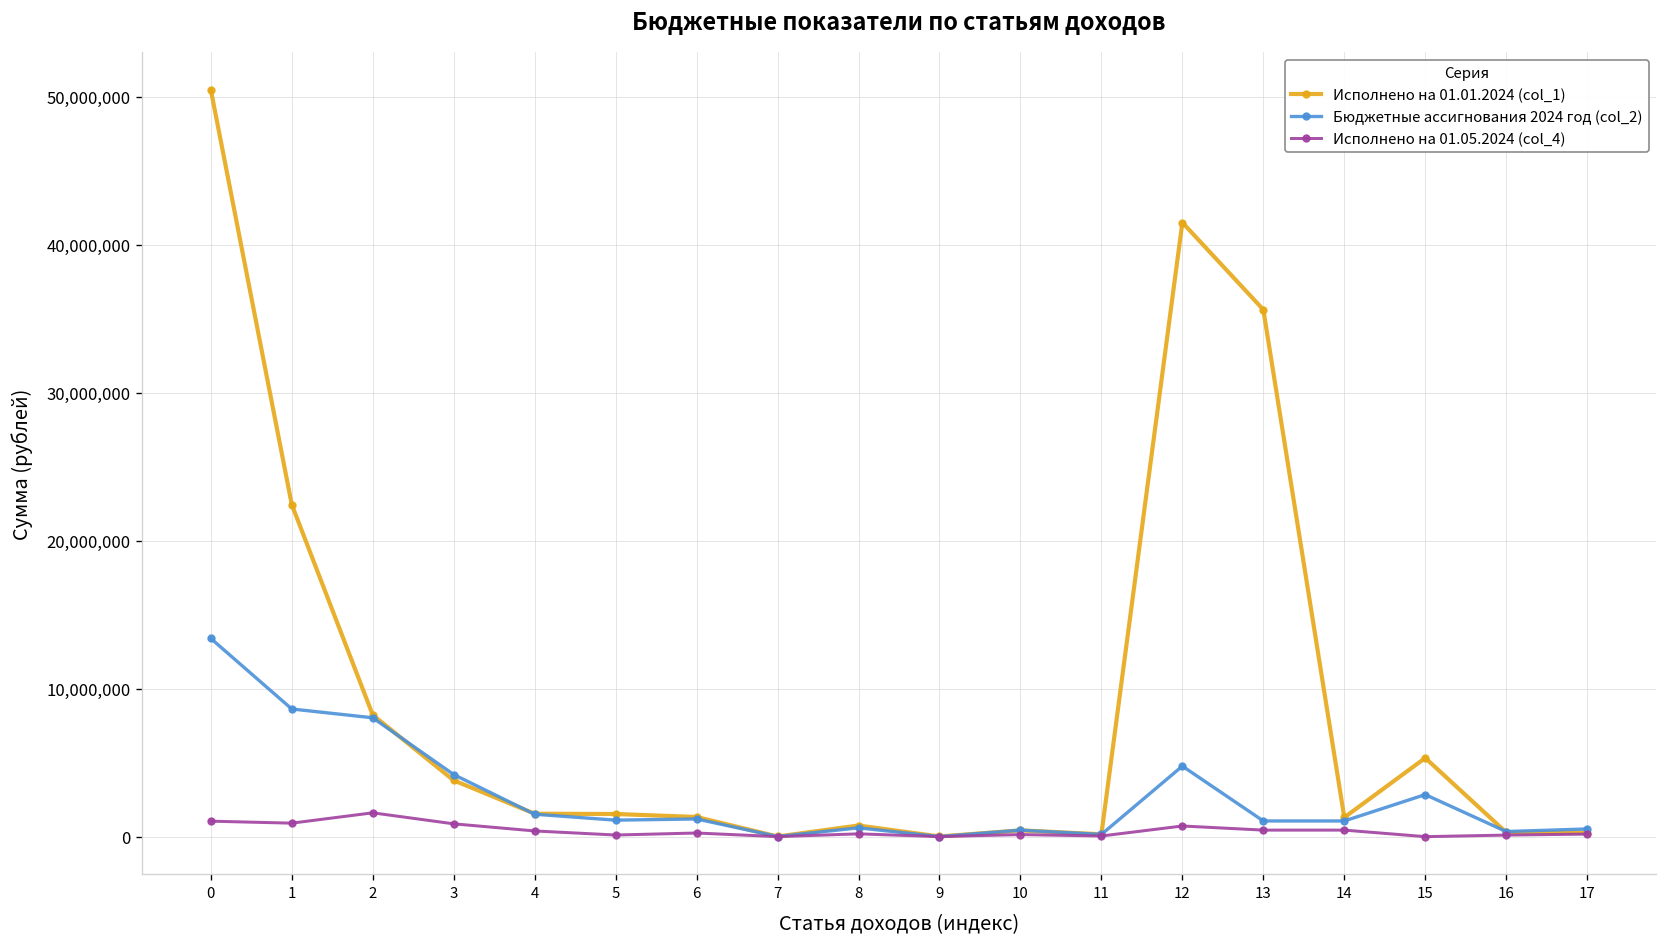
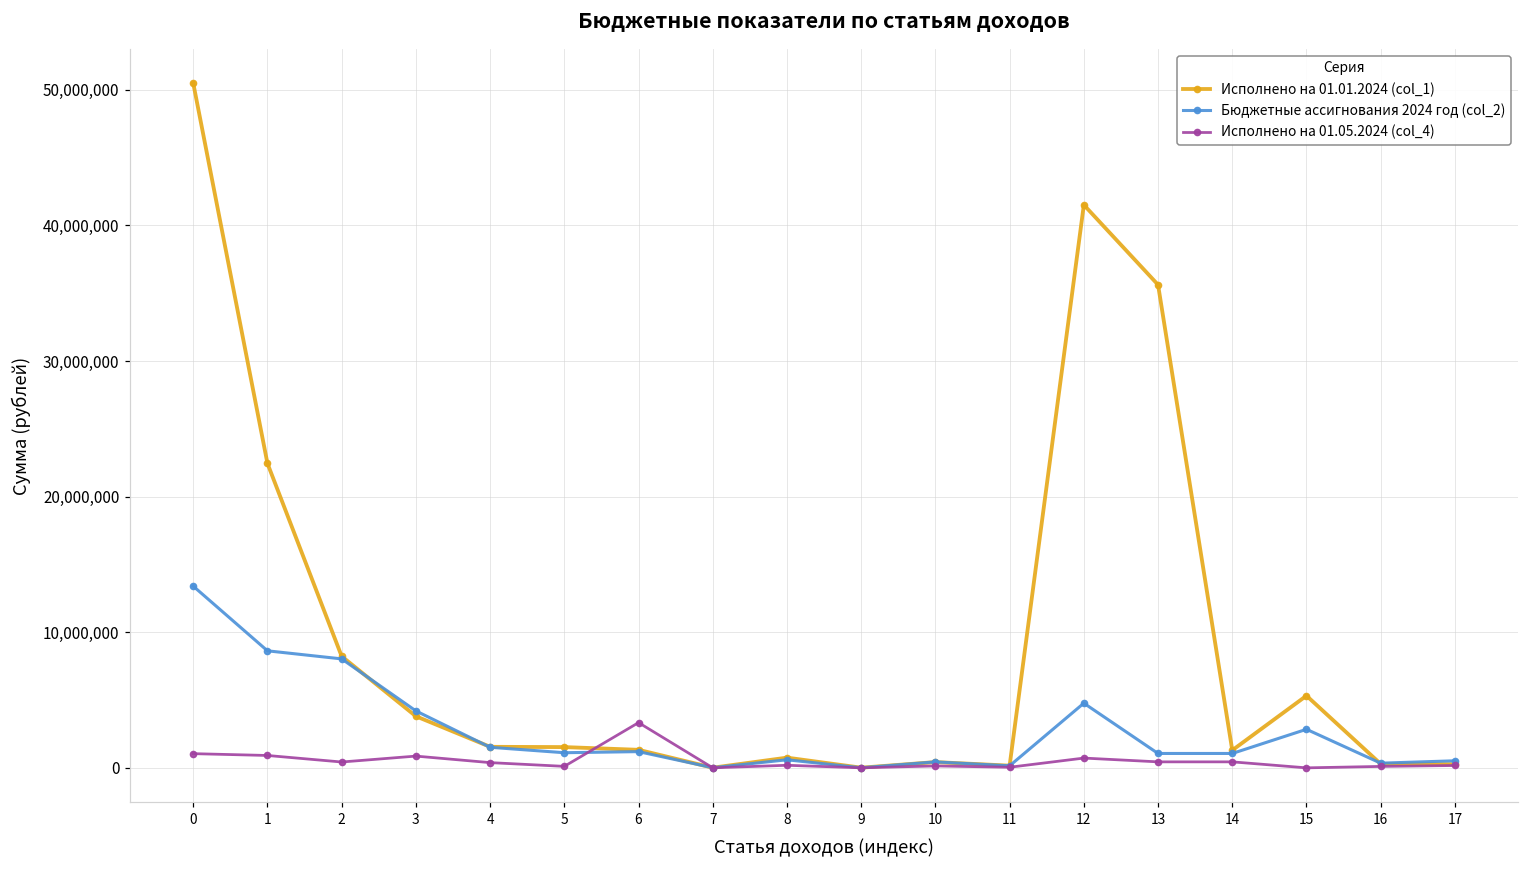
  {
    "Исполнено на 01.01.2024 (col_1)": {
      "0": "50,500,000",
      "1": "22,400,000",
      "3": "3,800,000",
      "5": "1,500,000",
      "12": "41,500,000",
      "13": "35,600,000",
      "14": "1,300,000",
      "15": "5,300,000"
    },
    "Бюджетные ассигнования 2024 год (col_2)": {
      "0": "13,400,000",
      "1": "8,600,000",
      "3": "4,200,000",
      "5": "1,100,000",
      "12": "4,800,000",
      "13": "1,100,000",
      "14": "1,100,000",
      "15": "2,800,000",
      "17": "500,000"
    },
    "Исполнено на 01.05.2024 (col_4)": {
      "0": "1,000,000",
      "1": "900,000",
-     "2": "1,600,000",
+     "2": "400,000",
      "3": "900,000",
      "4": "400,000",
      "5": "100,000",
-     "6": "200,000",
+     "6": "3,300,000",
      "8": "200,000",
      "10": "100,000",
      "12": "700,000",
      "13": "400,000",
      "14": "400,000",
      "15": "0"
    }
  }
